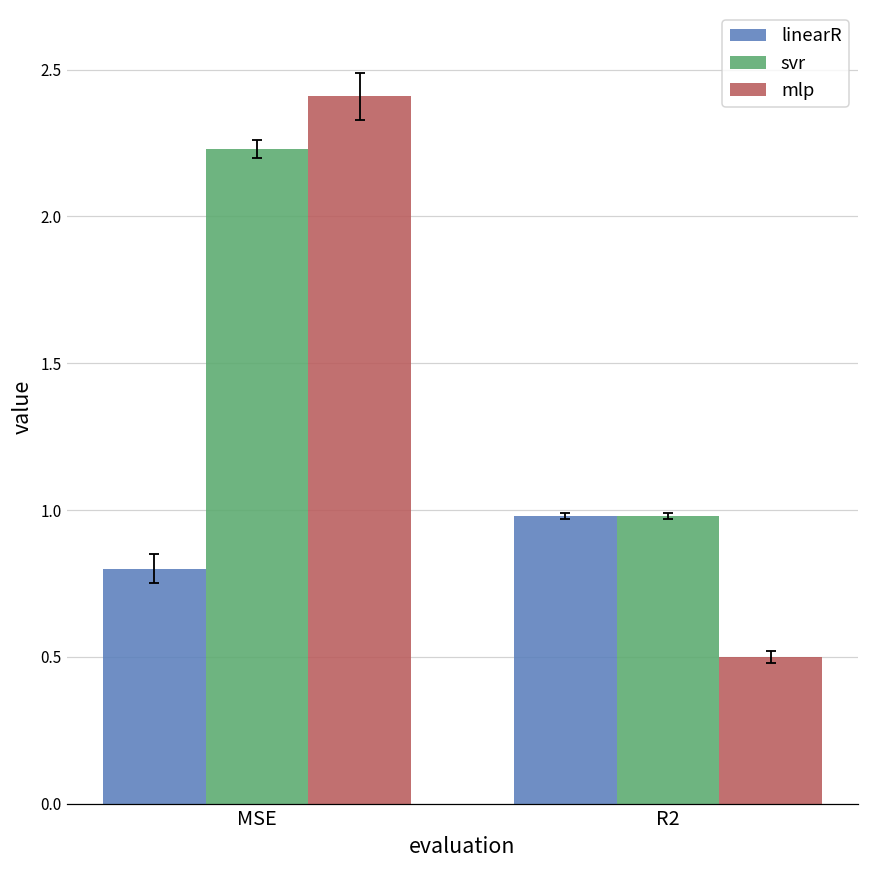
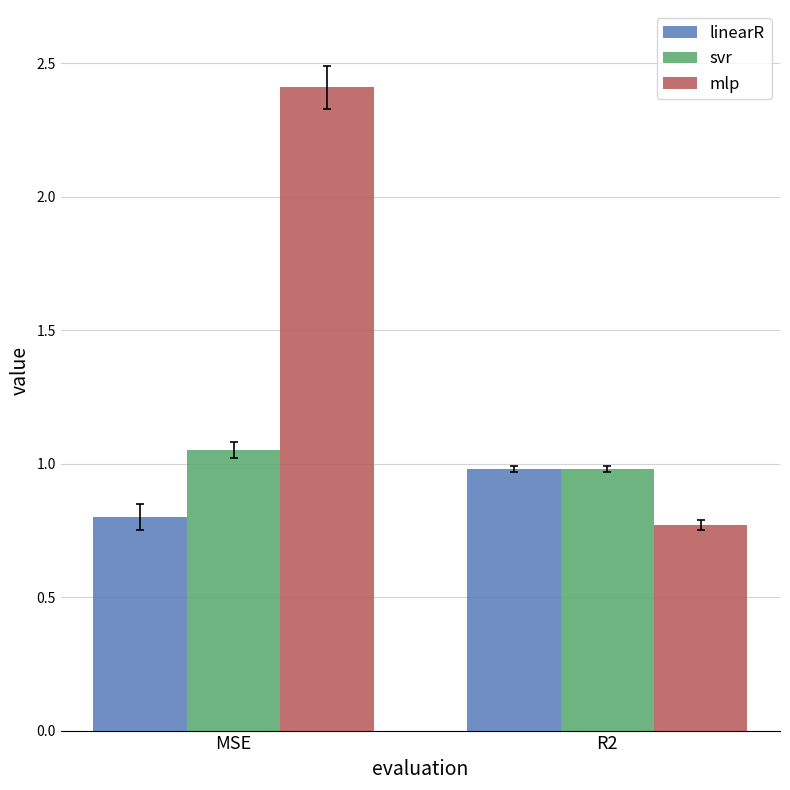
  {
    "linearR": {
      "MSE": 0.80,
      "R2": 0.98
    },
    "svr": {
-     "MSE": 2.23,
+     "MSE": 1.05,
      "R2": 0.98
    },
    "mlp": {
      "MSE": 2.41,
-     "R2": 0.50
+     "R2": 0.77
    }
  }
